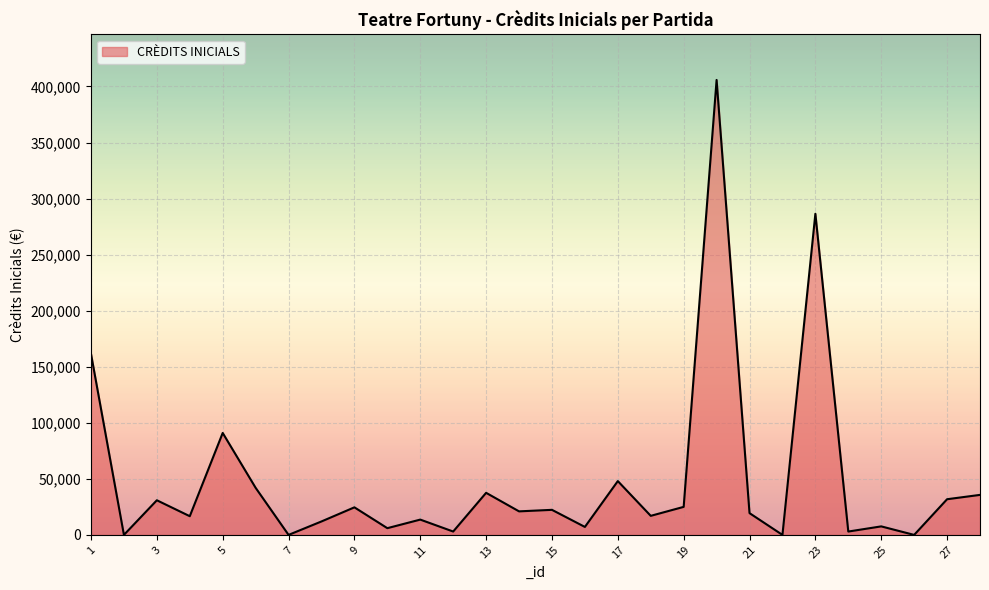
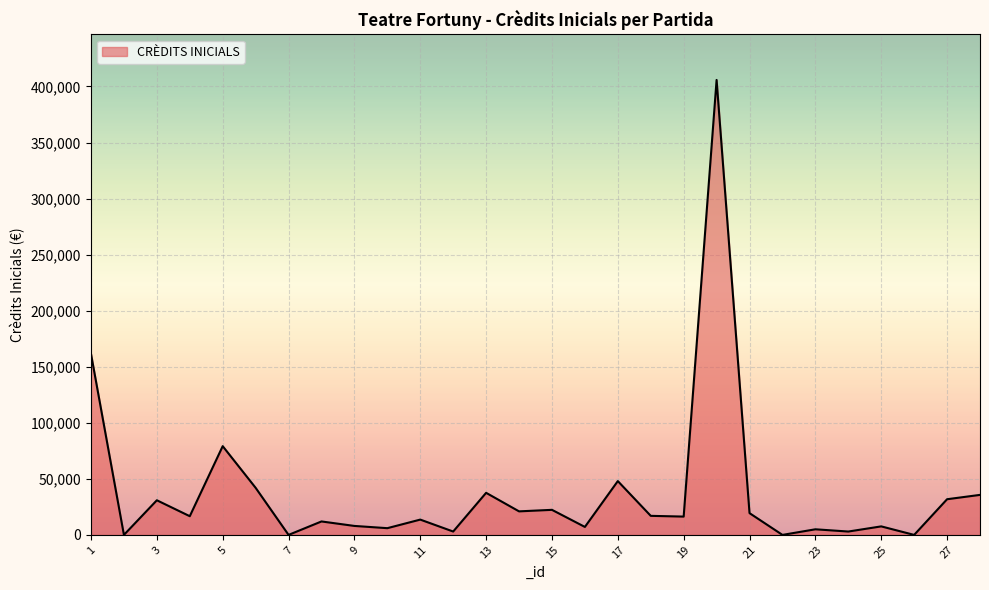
  {
    "1": "162,000",
    "3": "31,000",
-   "5": "91,000",
+   "5": "79,000",
    "7": "0",
-   "9": "25,000",
+   "9": "8,000",
    "11": "14,000",
    "13": "38,000",
    "15": "22,000",
    "17": "48,000",
-   "19": "25,000",
+   "19": "16,000",
    "21": "19,000",
-   "23": "286,000",
+   "23": "5,000",
    "25": "8,000",
    "27": "32,000"
  }
